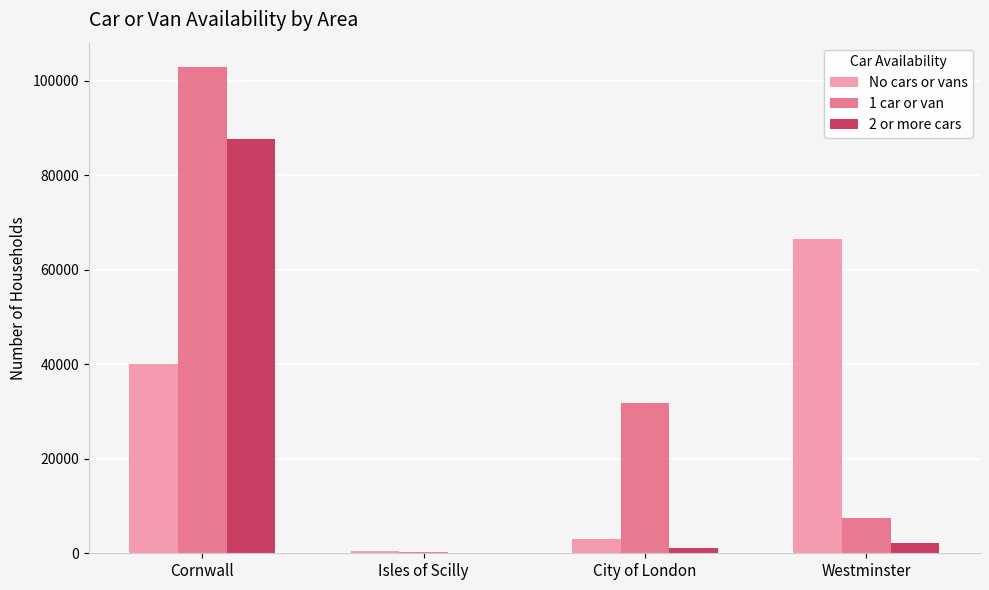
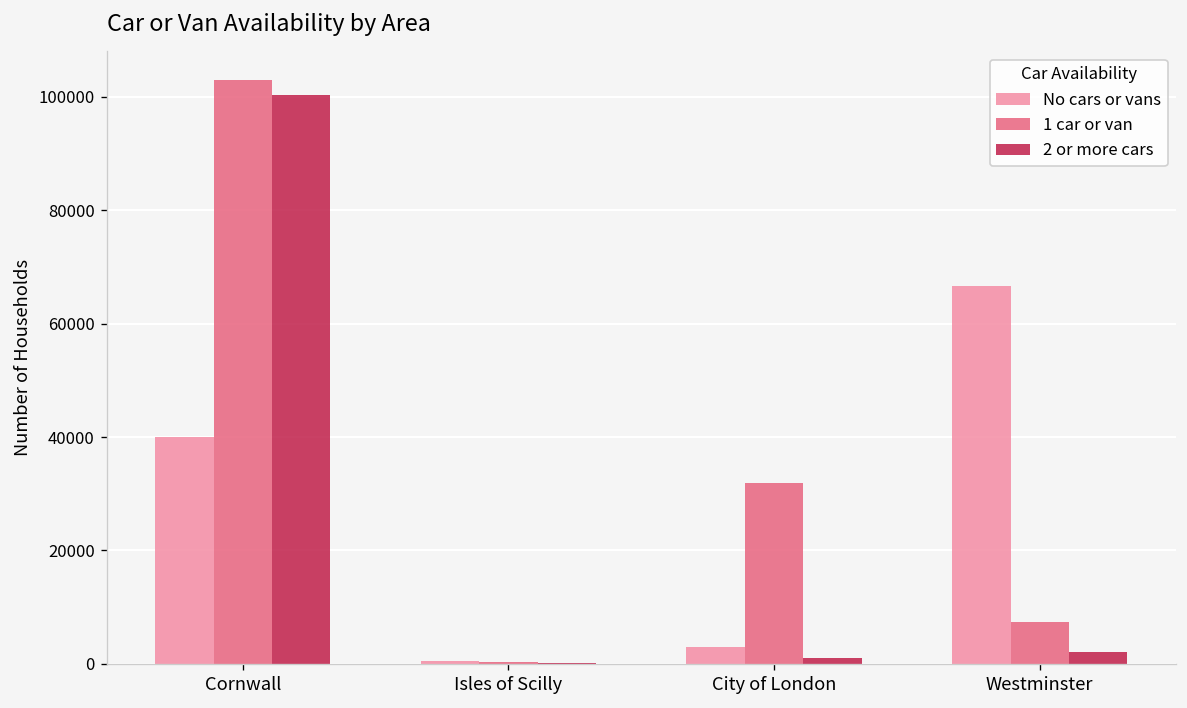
  {
    "2 or more cars": {
-     "Cornwall": 88000,
+     "Cornwall": 100000,
      "City of London": 1000,
      "Westminster": 2000
    }
  }
